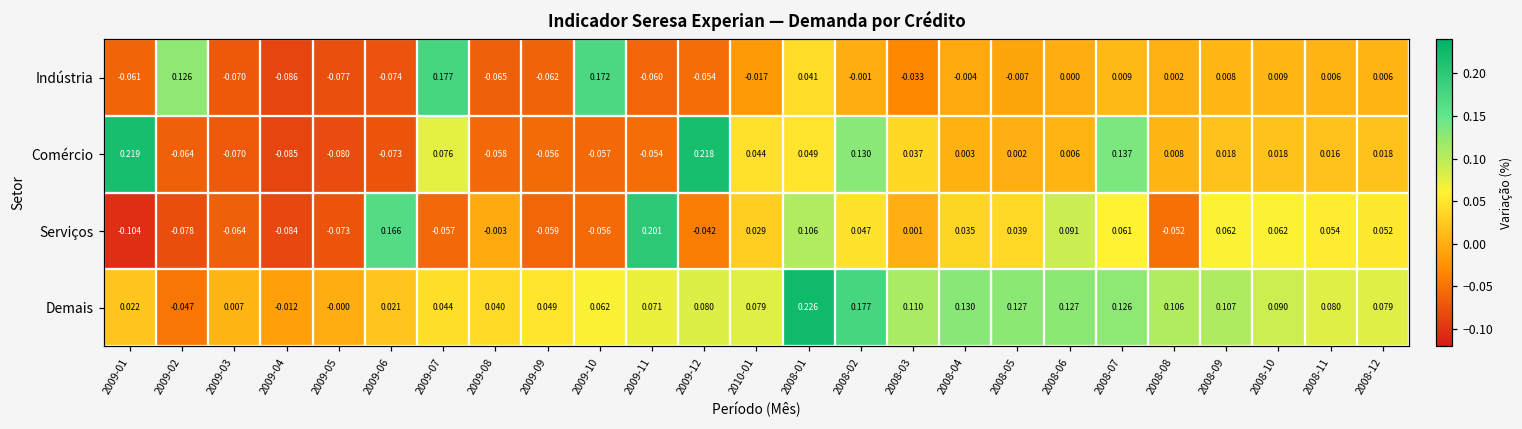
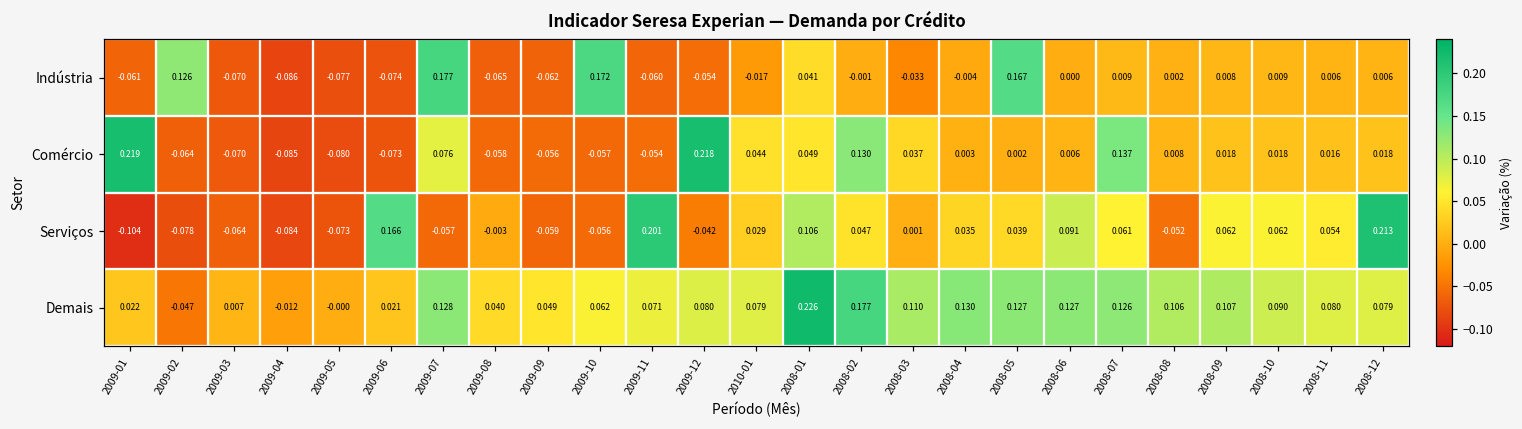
  {
    "Indústria": {
      "2009-01": -0.061,
      "2009-02": 0.126,
      "2009-03": -0.070,
      "2009-04": -0.086,
      "2009-05": -0.077,
      "2009-06": -0.074,
      "2009-07": 0.177,
      "2009-08": -0.065,
      "2009-09": -0.062,
      "2009-10": 0.172,
      "2009-11": -0.060,
      "2009-12": -0.054,
      "2010-01": -0.017,
      "2008-01": 0.041,
      "2008-02": -0.001,
      "2008-03": -0.033,
      "2008-04": -0.004,
-     "2008-05": -0.007,
+     "2008-05": 0.167,
      "2008-06": 0.000,
      "2008-07": 0.009,
      "2008-08": 0.002,
      "2008-09": 0.008,
      "2008-10": 0.009,
      "2008-11": 0.006,
      "2008-12": 0.006
    },
    "Comércio": {
      "2009-01": 0.219,
      "2009-02": -0.064,
      "2009-03": -0.070,
      "2009-04": -0.085,
      "2009-05": -0.080,
      "2009-06": -0.073,
      "2009-07": 0.076,
      "2009-08": -0.058,
      "2009-09": -0.056,
      "2009-10": -0.057,
      "2009-11": -0.054,
      "2009-12": 0.218,
      "2010-01": 0.044,
      "2008-01": 0.049,
      "2008-02": 0.130,
      "2008-03": 0.037,
      "2008-04": 0.003,
      "2008-05": 0.002,
      "2008-06": 0.006,
      "2008-07": 0.137,
      "2008-08": 0.008,
      "2008-09": 0.018,
      "2008-10": 0.018,
      "2008-11": 0.016,
      "2008-12": 0.018
    },
    "Serviços": {
      "2009-01": -0.104,
      "2009-02": -0.078,
      "2009-03": -0.064,
      "2009-04": -0.084,
      "2009-05": -0.073,
      "2009-06": 0.166,
      "2009-07": -0.057,
      "2009-08": -0.003,
      "2009-09": -0.059,
      "2009-10": -0.056,
      "2009-11": 0.201,
      "2009-12": -0.042,
      "2010-01": 0.029,
      "2008-01": 0.106,
      "2008-02": 0.047,
      "2008-03": 0.001,
      "2008-04": 0.035,
      "2008-05": 0.039,
      "2008-06": 0.091,
      "2008-07": 0.061,
      "2008-08": -0.052,
      "2008-09": 0.062,
      "2008-10": 0.062,
      "2008-11": 0.054,
-     "2008-12": 0.052
+     "2008-12": 0.213
    },
    "Demais": {
      "2009-01": 0.022,
      "2009-02": -0.047,
      "2009-03": 0.007,
      "2009-04": -0.012,
      "2009-05": -0.000,
      "2009-06": 0.021,
-     "2009-07": 0.044,
+     "2009-07": 0.128,
      "2009-08": 0.040,
      "2009-09": 0.049,
      "2009-10": 0.062,
      "2009-11": 0.071,
      "2009-12": 0.080,
      "2010-01": 0.079,
      "2008-01": 0.226,
      "2008-02": 0.177,
      "2008-03": 0.110,
      "2008-04": 0.130,
      "2008-05": 0.127,
      "2008-06": 0.127,
      "2008-07": 0.126,
      "2008-08": 0.106,
      "2008-09": 0.107,
      "2008-10": 0.090,
      "2008-11": 0.080,
      "2008-12": 0.079
    }
  }
